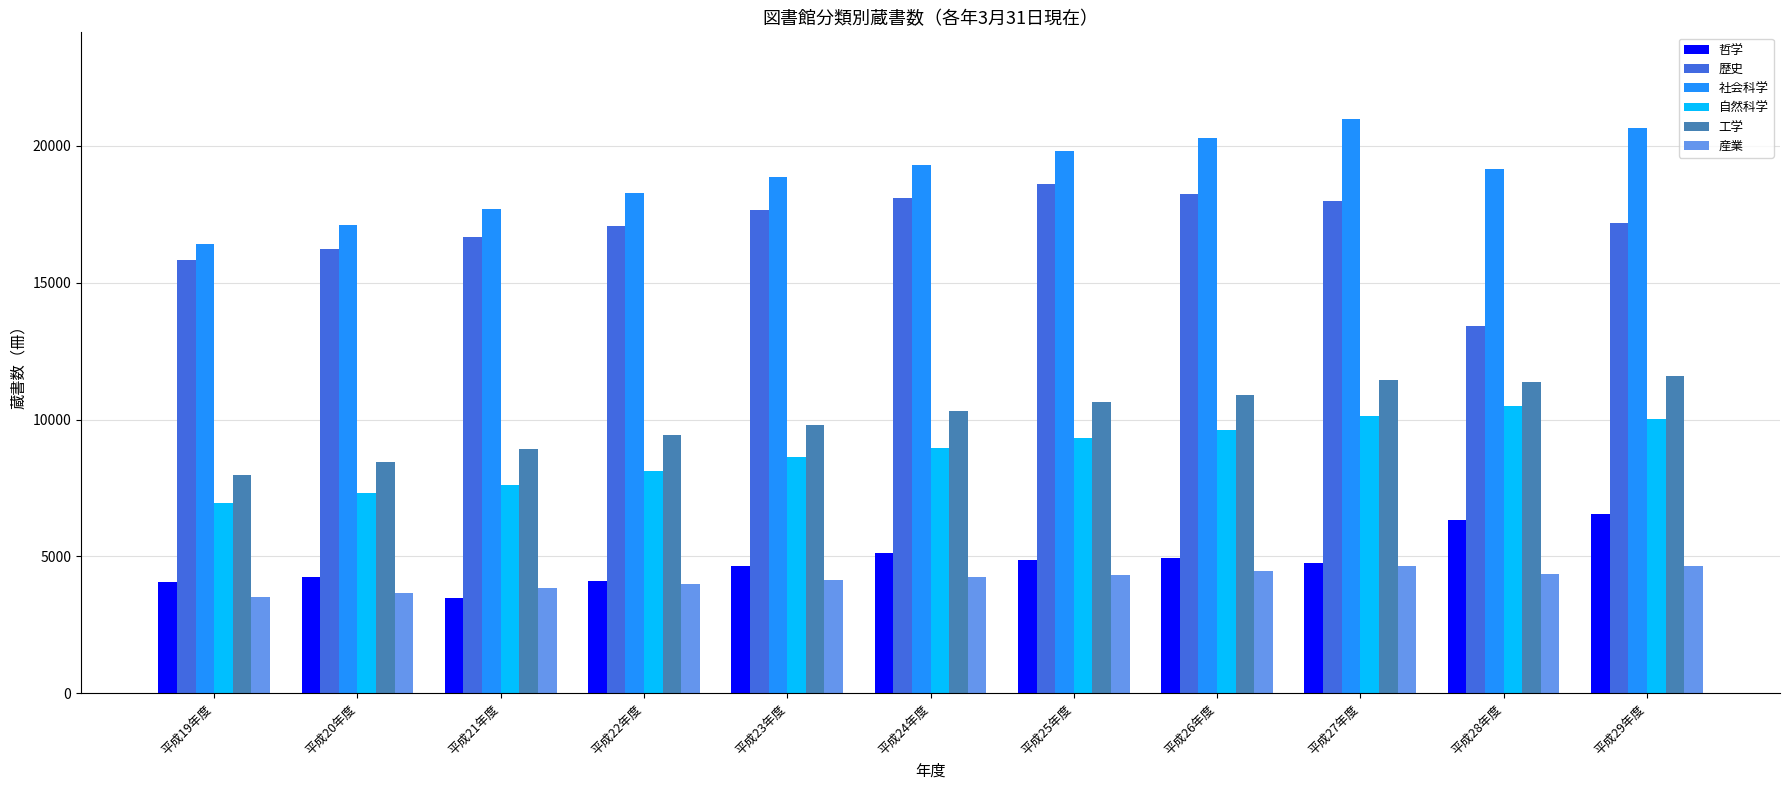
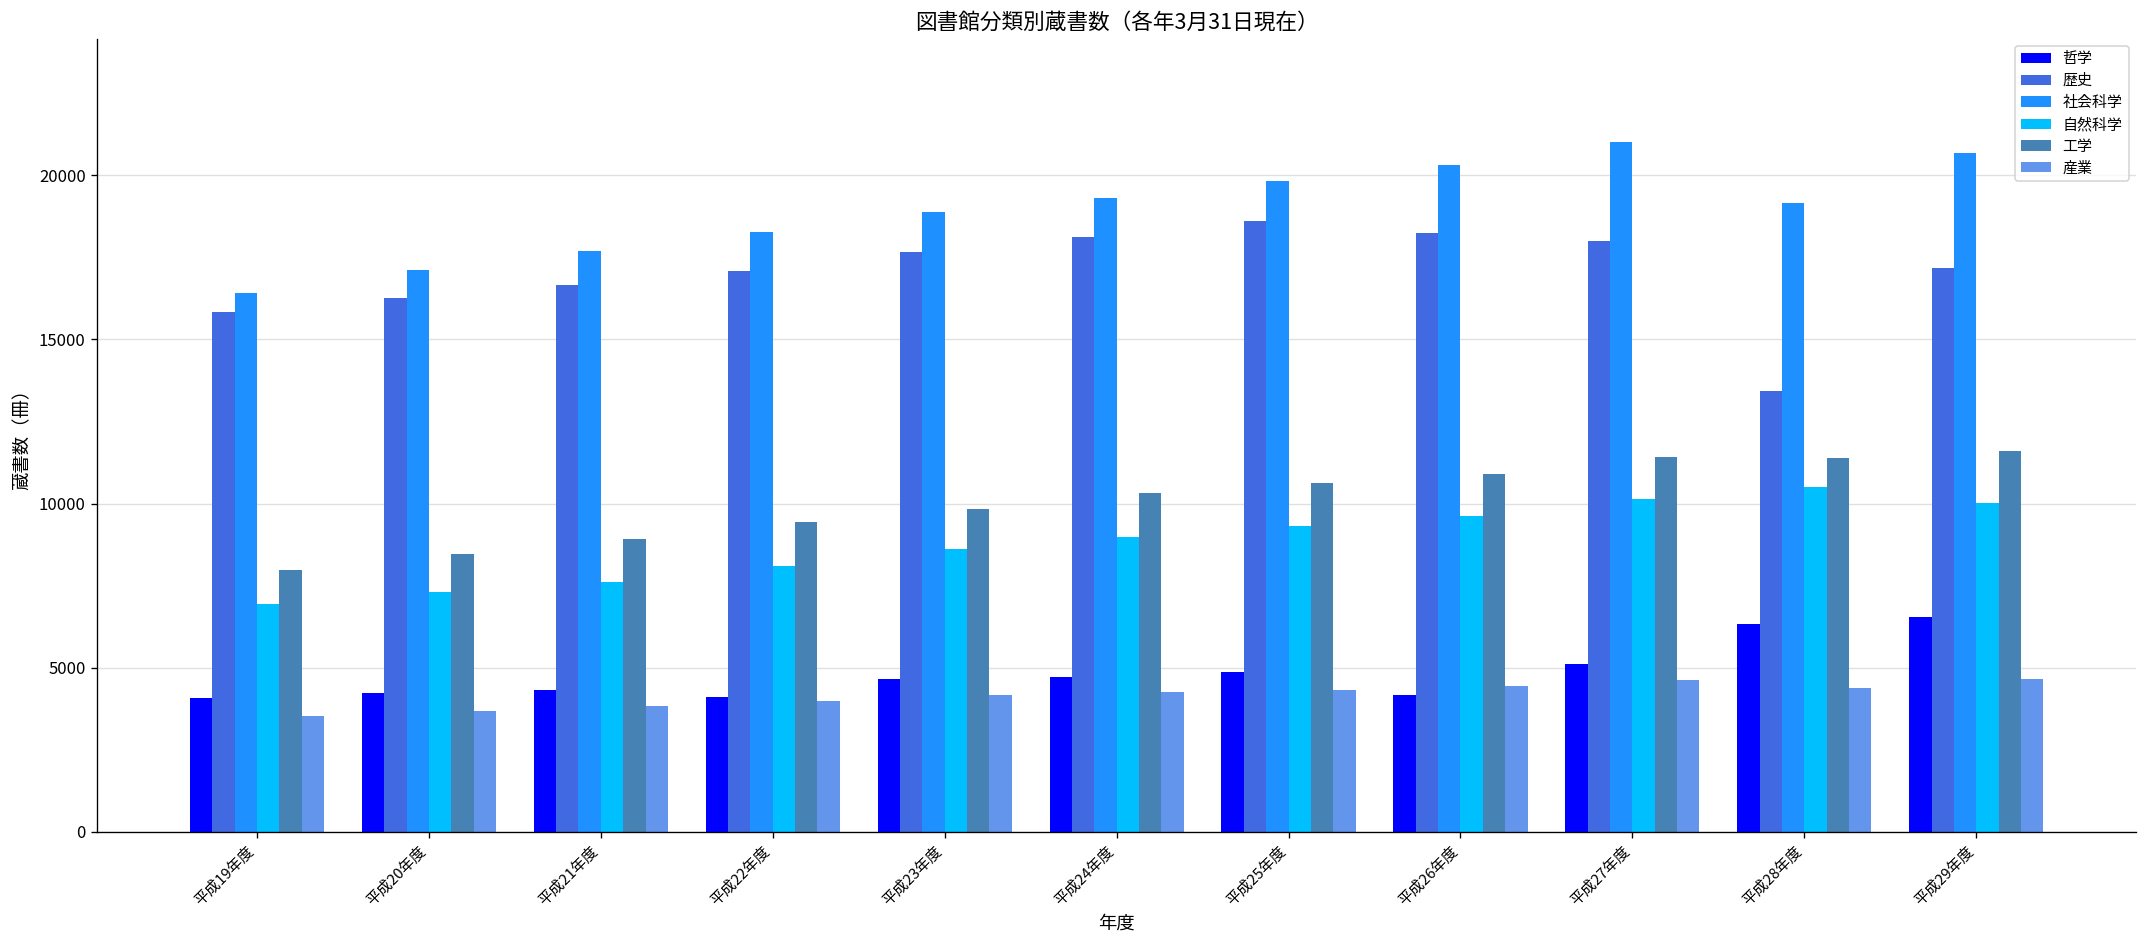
  {
    "哲学": {
      "平成19年度": 4100,
      "平成20年度": 4200,
-     "平成21年度": 3500,
+     "平成21年度": 4300,
      "平成22年度": 4100,
      "平成23年度": 4600,
-     "平成24年度": 5100,
+     "平成24年度": 4700,
      "平成25年度": 4900,
-     "平成26年度": 4900,
-     "平成27年度": 4800,
+     "平成26年度": 4200,
+     "平成27年度": 5100,
      "平成28年度": 6300,
      "平成29年度": 6600
    }
  }
